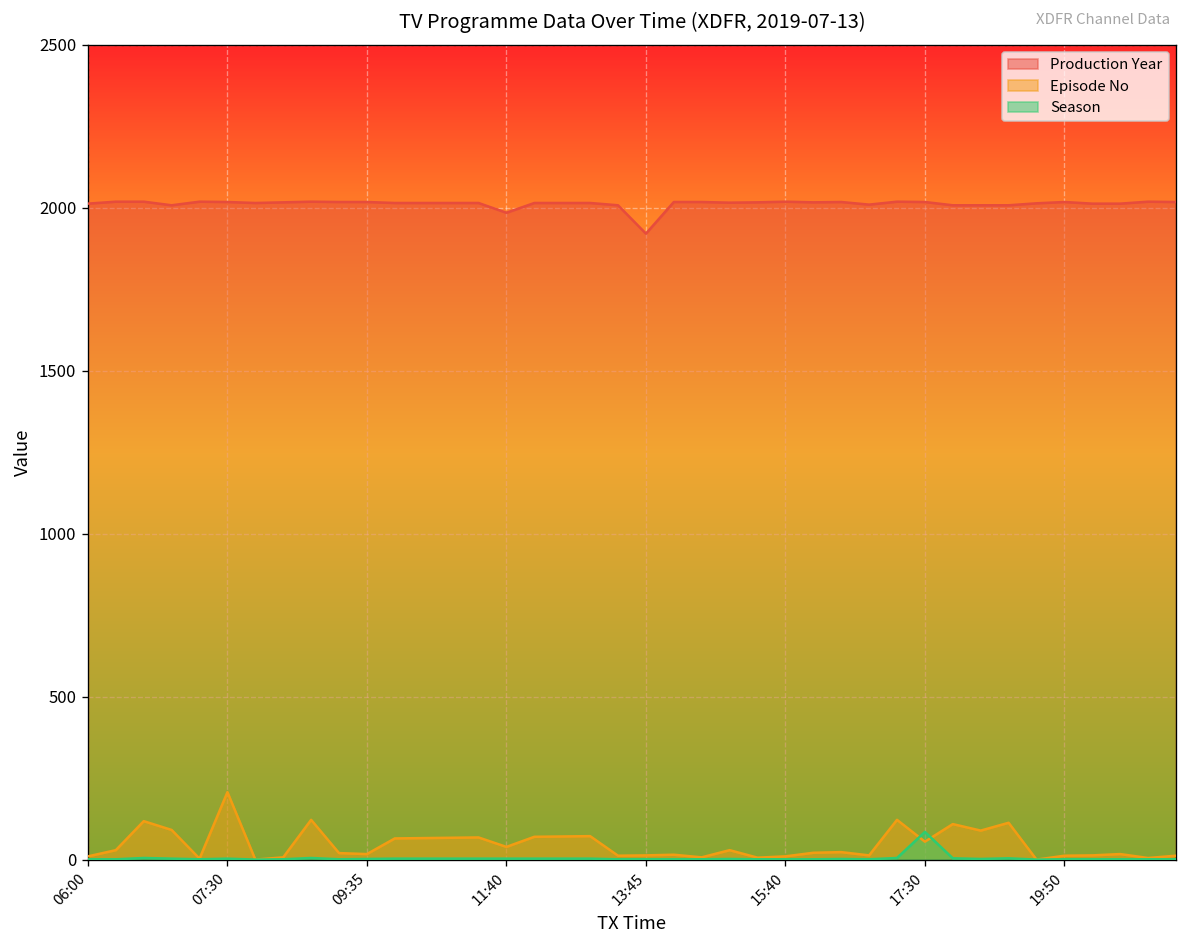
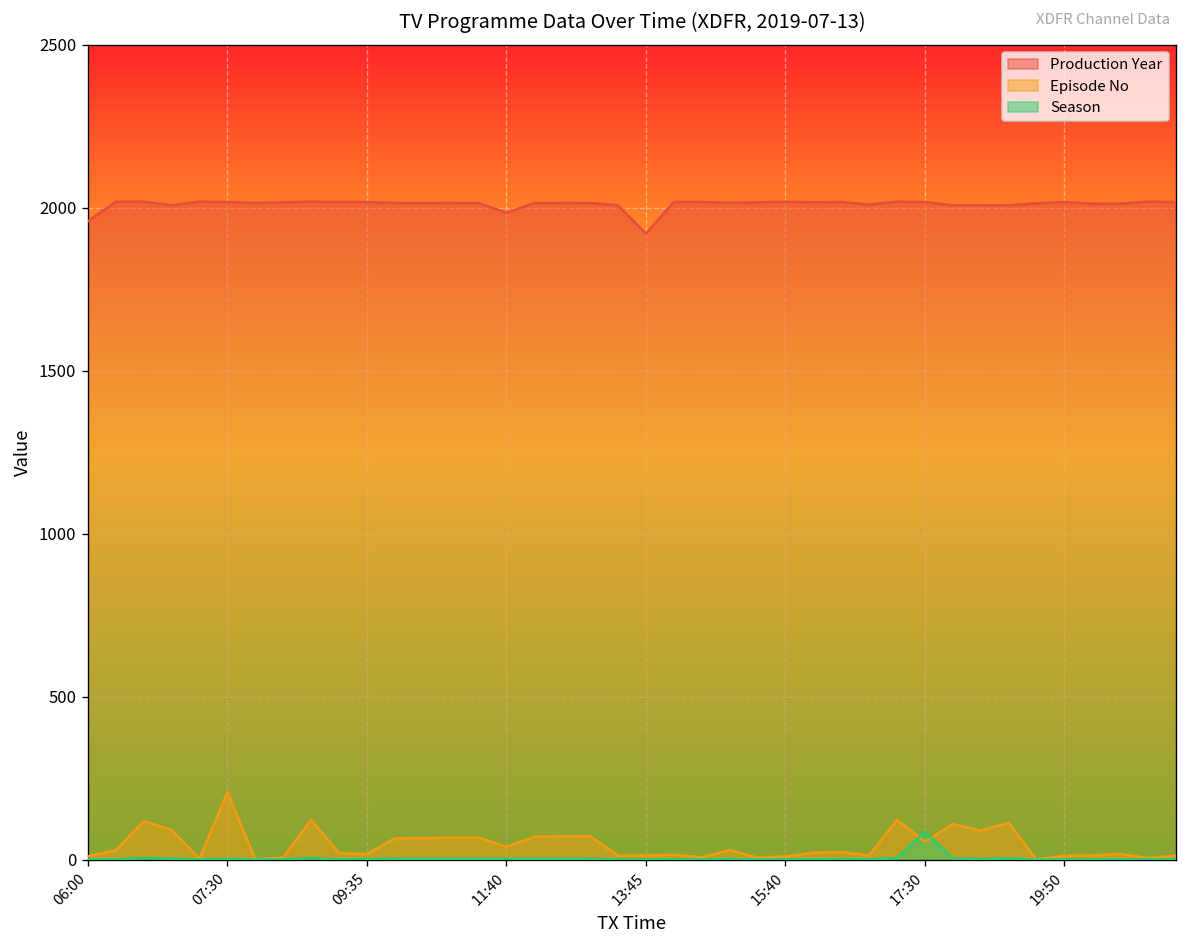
  {
    "Production Year": {
-     "06:00": 2010,
+     "06:00": 1960,
      "07:30": 2020,
      "09:35": 2020,
      "11:40": 1980,
      "13:45": 1920,
      "15:40": 2020,
      "17:30": 2020,
      "19:50": 2020
    },
    "Episode No": {
      "07:30": 210,
      "09:35": 20,
      "11:40": 40,
      "13:45": 10,
      "17:30": 60,
      "19:50": 10
    },
    "Season": {
      "07:30": 0,
      "09:35": 0,
      "11:40": 0,
      "13:45": 0,
      "17:30": 90,
      "19:50": 0
    }
  }
